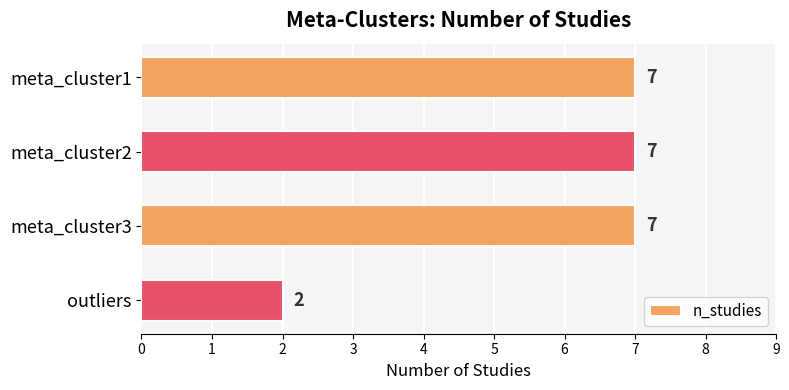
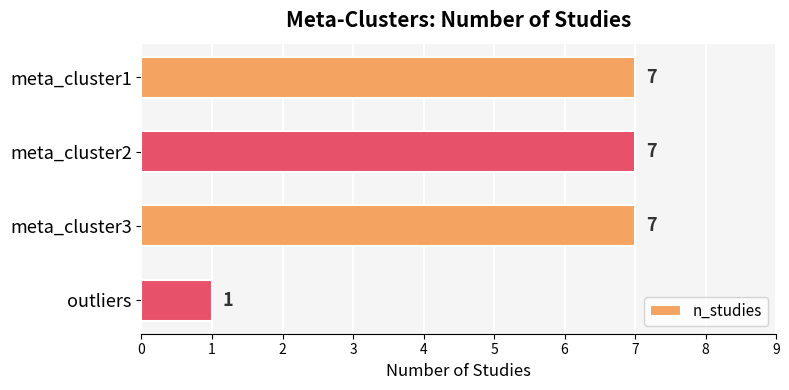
  {
    "meta_cluster1": 7,
    "meta_cluster2": 7,
    "meta_cluster3": 7,
-   "outliers": 2
+   "outliers": 1
  }
